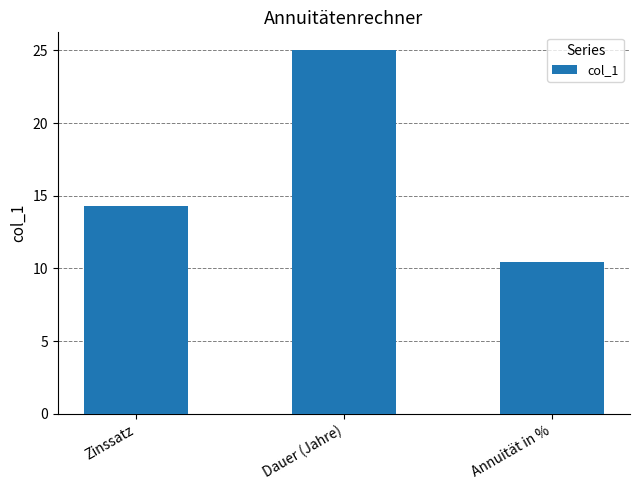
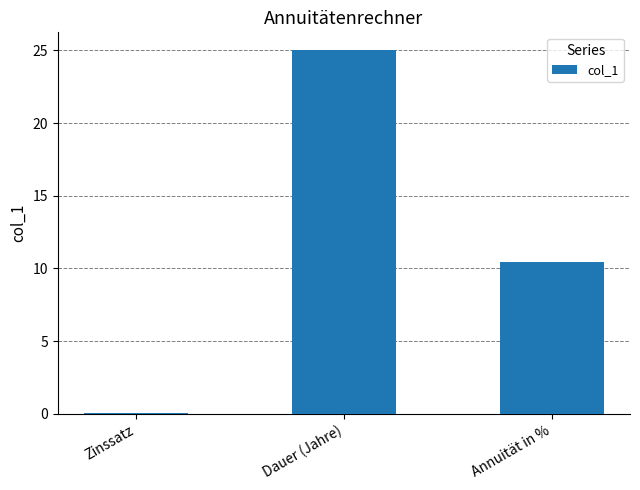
  {
-   "Zinssatz": 14.3,
+   "Zinssatz": 0.0,
    "Dauer (Jahre)": 25.0,
    "Annuität in %": 10.5
  }
